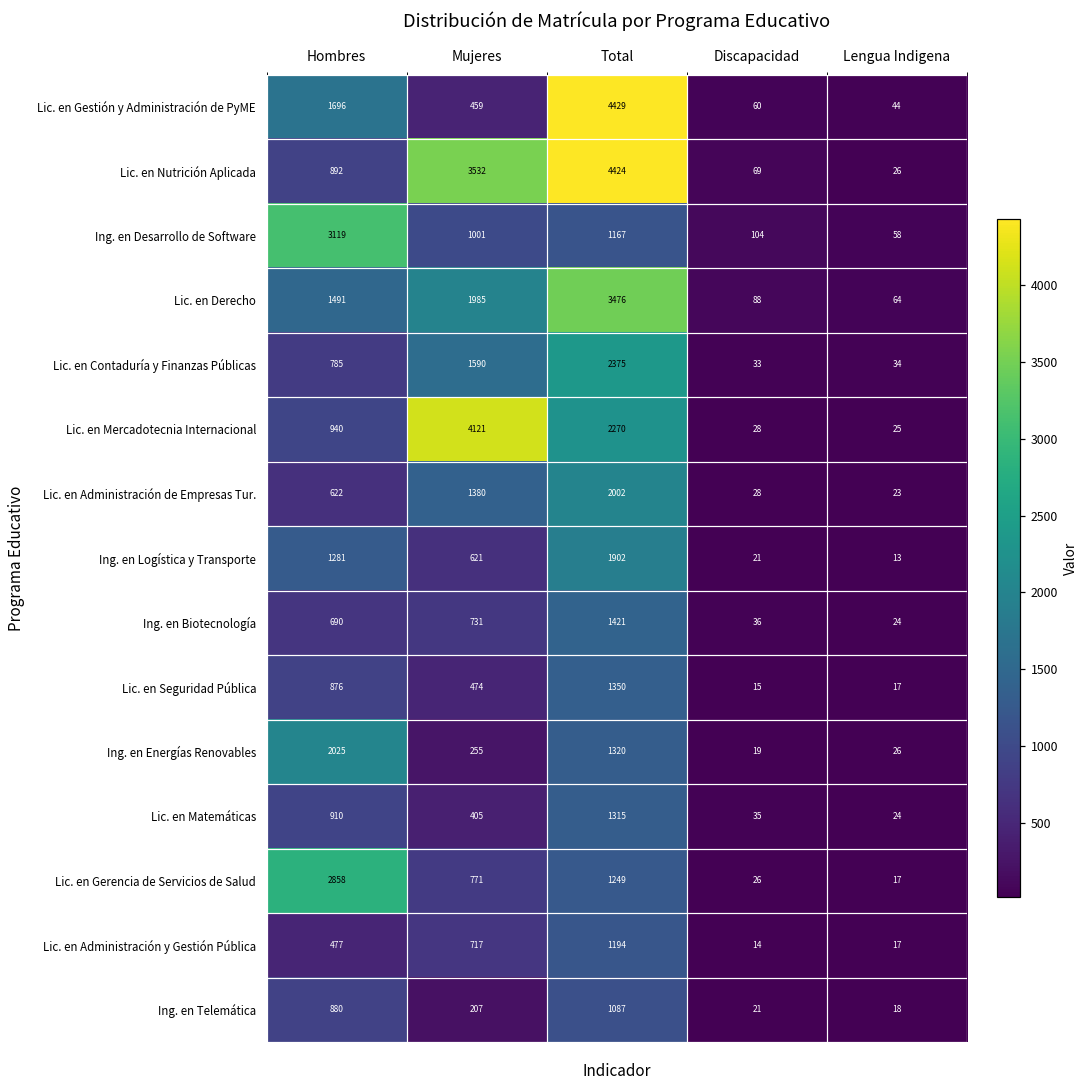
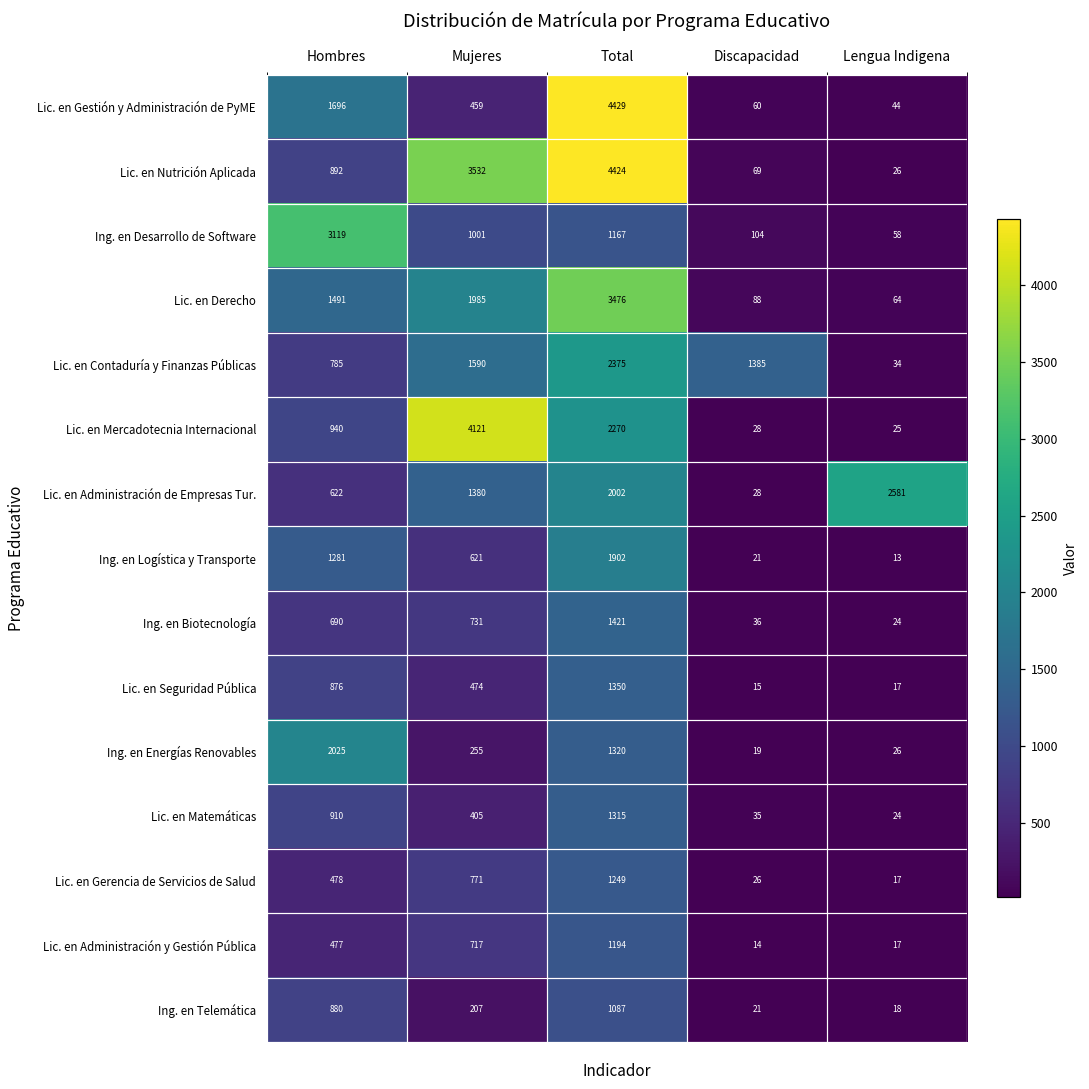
  {
    "Lic. en Gestión y Administración de PyME": {
      "Hombres": 1696,
      "Mujeres": 459,
      "Total": 4429,
      "Discapacidad": 60,
      "Lengua Indigena": 44
    },
    "Lic. en Nutrición Aplicada": {
      "Hombres": 892,
      "Mujeres": 3532,
      "Total": 4424,
      "Discapacidad": 69,
      "Lengua Indigena": 26
    },
    "Ing. en Desarrollo de Software": {
      "Hombres": 3119,
      "Mujeres": 1001,
      "Total": 1167,
      "Discapacidad": 104,
      "Lengua Indigena": 58
    },
    "Lic. en Derecho": {
      "Hombres": 1491,
      "Mujeres": 1985,
      "Total": 3476,
      "Discapacidad": 88,
      "Lengua Indigena": 64
    },
    "Lic. en Contaduría y Finanzas Públicas": {
      "Hombres": 785,
      "Mujeres": 1590,
      "Total": 2375,
-     "Discapacidad": 33,
+     "Discapacidad": 1385,
      "Lengua Indigena": 34
    },
    "Lic. en Mercadotecnia Internacional": {
      "Hombres": 940,
      "Mujeres": 4121,
      "Total": 2270,
      "Discapacidad": 28,
      "Lengua Indigena": 25
    },
    "Lic. en Administración de Empresas Tur.": {
      "Hombres": 622,
      "Mujeres": 1380,
      "Total": 2002,
      "Discapacidad": 28,
-     "Lengua Indigena": 23
+     "Lengua Indigena": 2581
    },
    "Ing. en Logística y Transporte": {
      "Hombres": 1281,
      "Mujeres": 621,
      "Total": 1902,
      "Discapacidad": 21,
      "Lengua Indigena": 13
    },
    "Ing. en Biotecnología": {
      "Hombres": 690,
      "Mujeres": 731,
      "Total": 1421,
      "Discapacidad": 36,
      "Lengua Indigena": 24
    },
    "Lic. en Seguridad Pública": {
      "Hombres": 876,
      "Mujeres": 474,
      "Total": 1350,
      "Discapacidad": 15,
      "Lengua Indigena": 17
    },
    "Ing. en Energías Renovables": {
      "Hombres": 2025,
      "Mujeres": 255,
      "Total": 1320,
      "Discapacidad": 19,
      "Lengua Indigena": 26
    },
    "Lic. en Matemáticas": {
      "Hombres": 910,
      "Mujeres": 405,
      "Total": 1315,
      "Discapacidad": 35,
      "Lengua Indigena": 24
    },
    "Lic. en Gerencia de Servicios de Salud": {
-     "Hombres": 2858,
+     "Hombres": 478,
      "Mujeres": 771,
      "Total": 1249,
      "Discapacidad": 26,
      "Lengua Indigena": 17
    },
    "Lic. en Administración y Gestión Pública": {
      "Hombres": 477,
      "Mujeres": 717,
      "Total": 1194,
      "Discapacidad": 14,
      "Lengua Indigena": 17
    },
    "Ing. en Telemática": {
      "Hombres": 880,
      "Mujeres": 207,
      "Total": 1087,
      "Discapacidad": 21,
      "Lengua Indigena": 18
    }
  }
